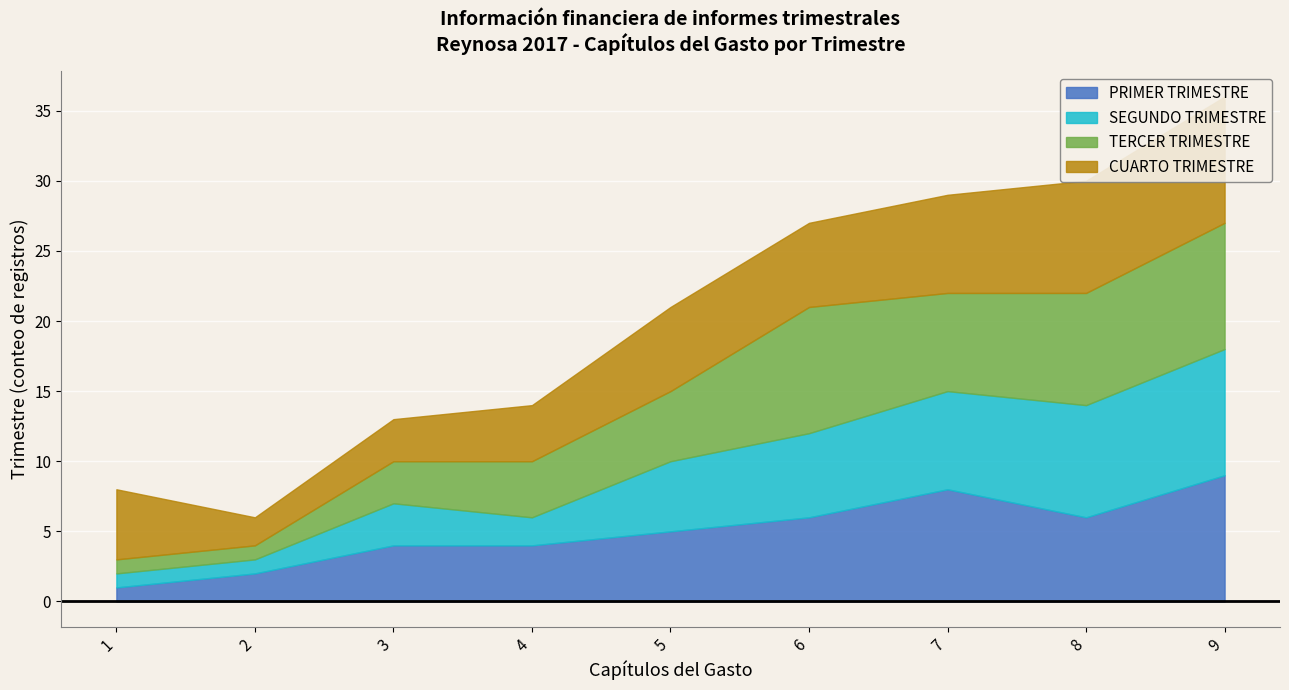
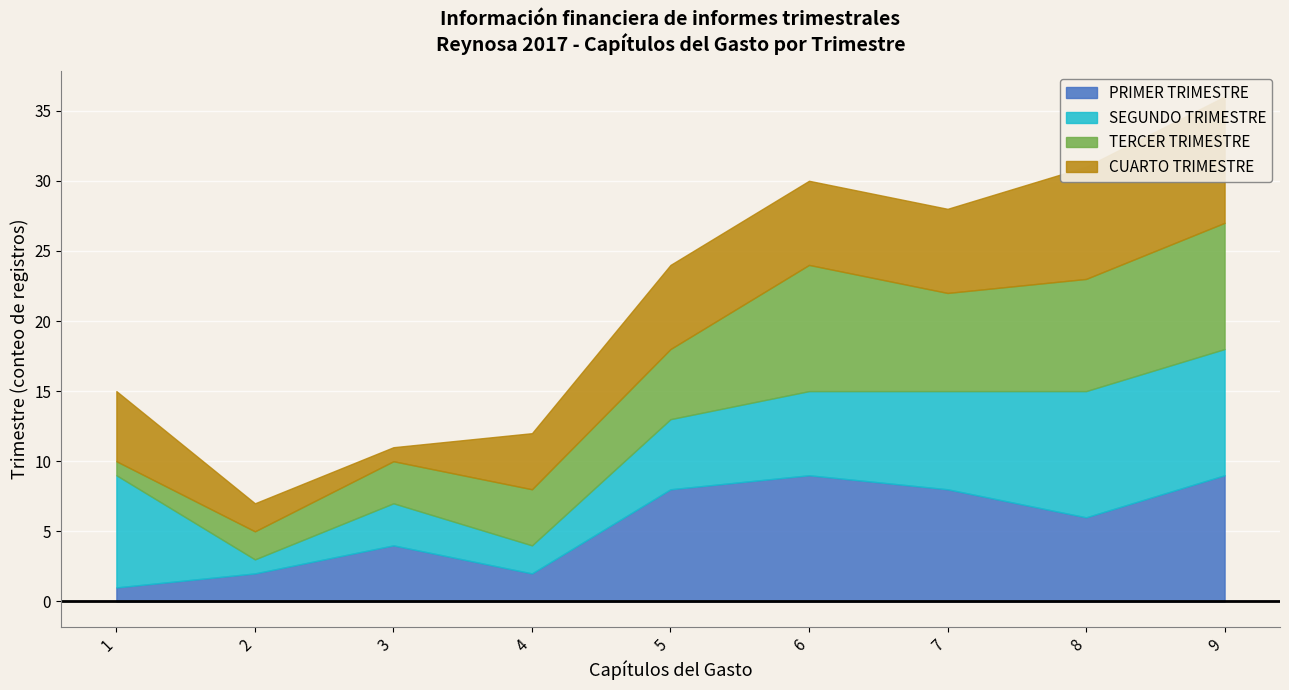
  {
    "PRIMER TRIMESTRE": {
      "1": 1,
      "2": 2,
      "3": 4,
-     "4": 4,
-     "5": 5,
-     "6": 6,
+     "4": 2,
+     "5": 8,
+     "6": 9,
      "7": 8,
      "8": 6,
      "9": 9
    },
    "SEGUNDO TRIMESTRE": {
-     "1": 1,
+     "1": 8,
      "2": 1,
      "3": 3,
      "4": 2,
      "5": 5,
      "6": 6,
      "7": 7,
-     "8": 8,
+     "8": 9,
      "9": 9
    },
    "TERCER TRIMESTRE": {
      "1": 1,
-     "2": 1,
+     "2": 2,
      "3": 3,
      "4": 4,
      "5": 5,
      "6": 9,
      "7": 7,
      "8": 8,
      "9": 9
    },
    "CUARTO TRIMESTRE": {
      "1": 5,
      "2": 2,
-     "3": 3,
+     "3": 1,
      "4": 4,
      "5": 6,
      "6": 6,
-     "7": 7
+     "7": 6
    }
  }
